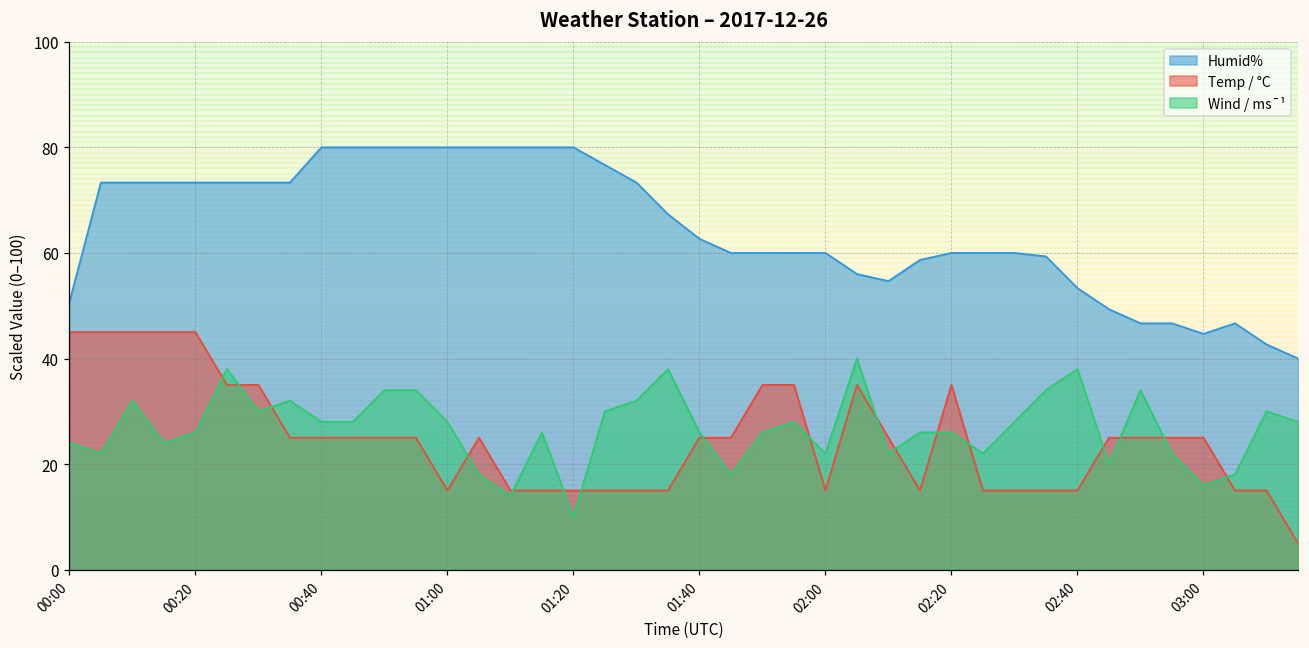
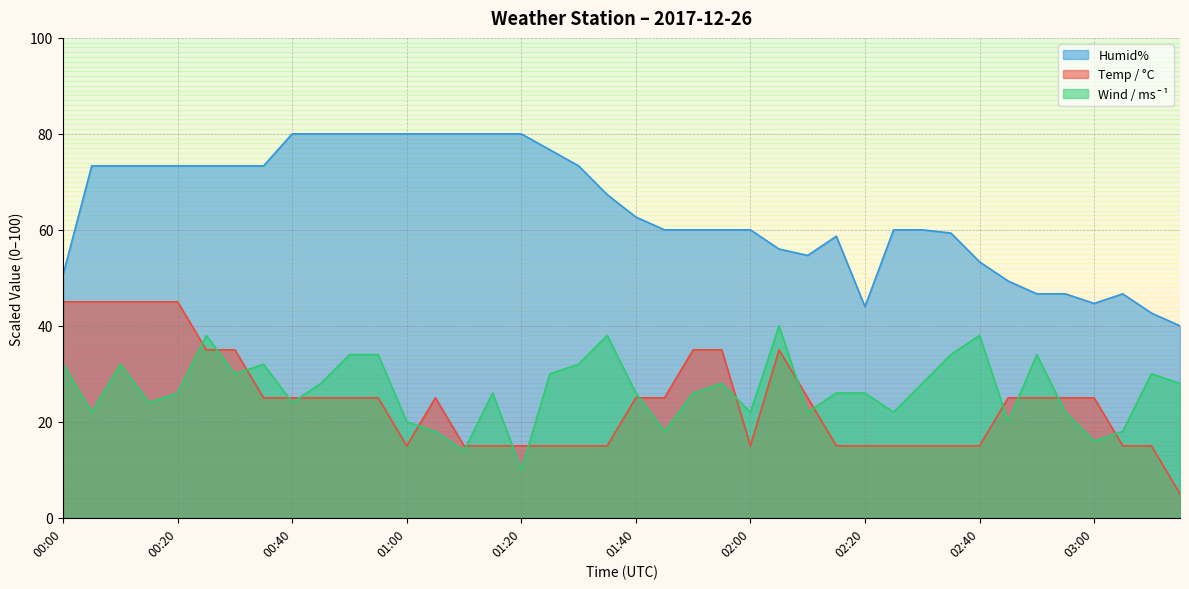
  {
    "Humid%": {
      "00:00": 51,
      "00:20": 73,
      "00:40": 80,
      "01:00": 80,
      "01:20": 80,
      "01:40": 63,
      "02:00": 60,
-     "02:20": 60,
+     "02:20": 44,
      "02:40": 53,
      "03:00": 45
    },
    "Temp / °C": {
      "00:00": 45,
      "00:20": 45,
      "00:40": 25,
      "01:00": 15,
      "01:20": 15,
      "01:40": 25,
      "02:00": 15,
-     "02:20": 35,
+     "02:20": 15,
      "02:40": 15,
      "03:00": 25
    },
    "Wind / ms¯¹": {
-     "00:00": 24,
+     "00:00": 32,
      "00:20": 26,
-     "00:40": 28,
-     "01:00": 28,
+     "00:40": 24,
+     "01:00": 20,
      "01:20": 10,
      "01:40": 26,
      "02:00": 22,
      "02:20": 26,
      "02:40": 38,
      "03:00": 16
    }
  }
